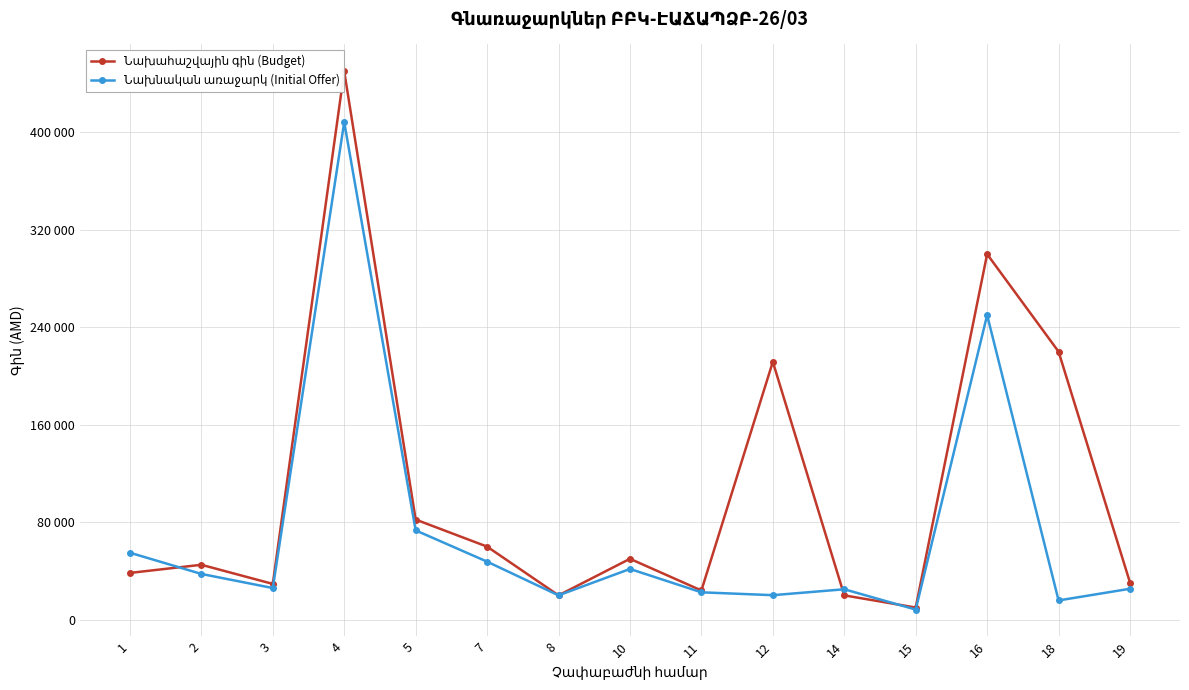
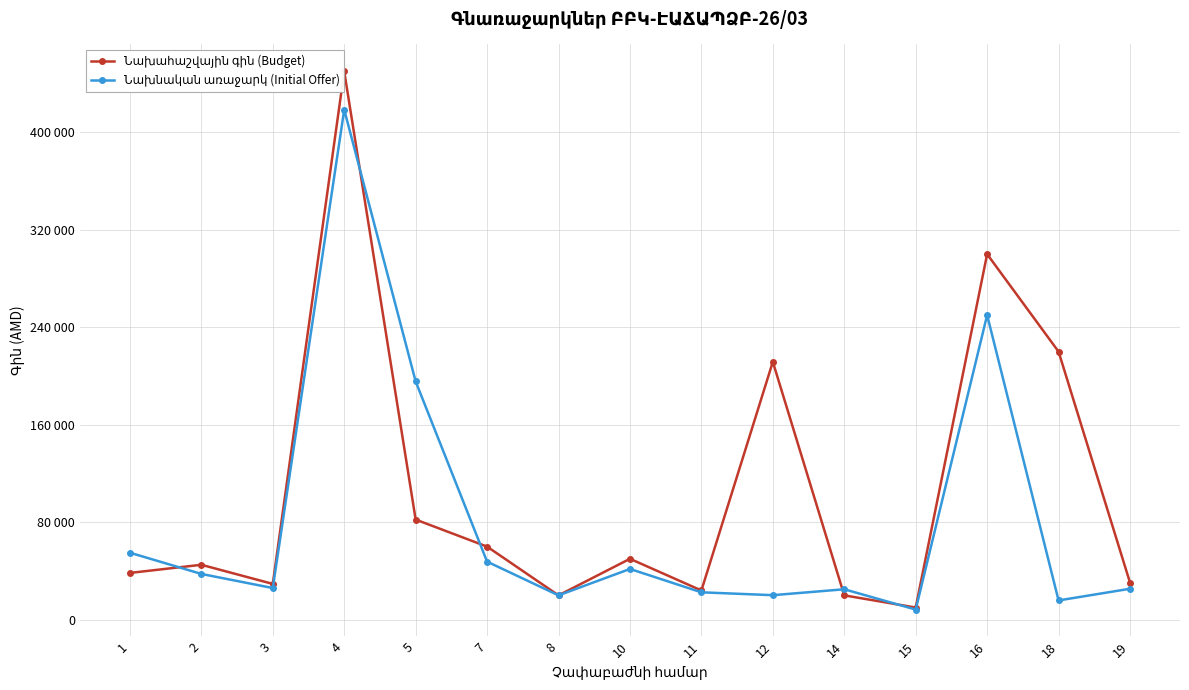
  {
    "Նախահաշվային գին (Budget)": {
      "1": 38000,
      "2": 45000,
      "3": 29000,
      "5": 82000,
      "7": 60000,
      "10": 50000,
      "12": 212000,
      "14": 20000,
      "16": 300000,
      "18": 220000,
      "19": 31000
    },
    "Նախնական առաջարկ (Initial Offer)": {
      "1": 55000,
      "2": 38000,
      "3": 26000,
-     "4": 408000,
-     "5": 73000,
+     "4": 419000,
+     "5": 196000,
      "7": 48000,
      "10": 42000,
      "12": 20000,
      "14": 25000,
      "16": 250000,
      "18": 16000,
      "19": 25000
    }
  }
